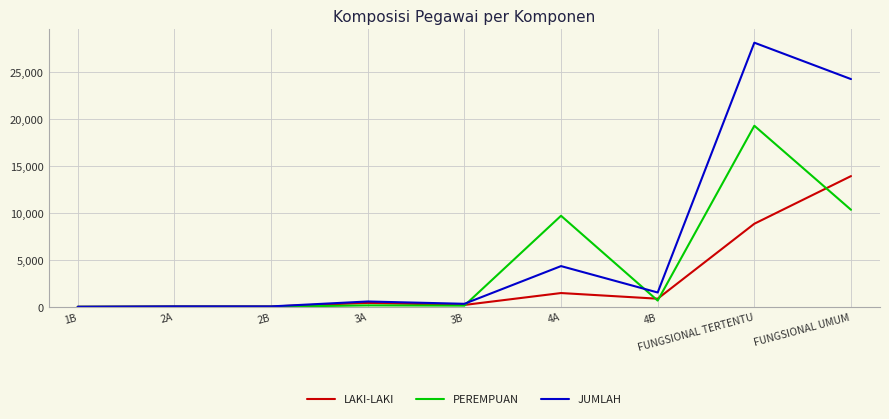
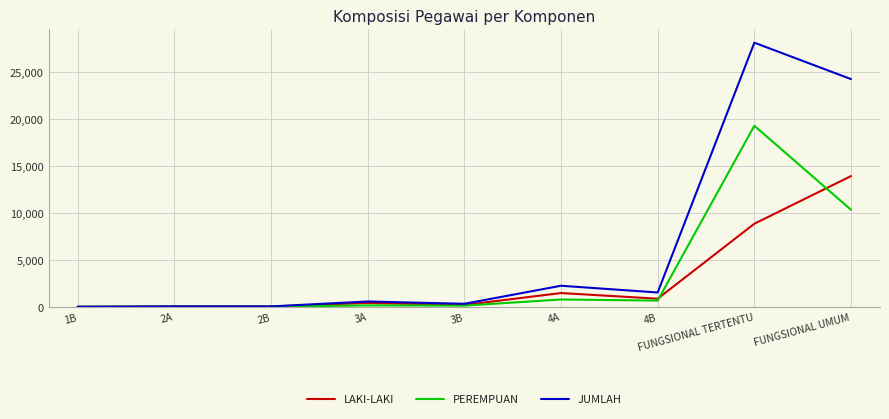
  {
    "LAKI-LAKI": {
      "4A": "1,000",
      "FUNGSIONAL TERTENTU": "9,000",
      "FUNGSIONAL UMUM": "14,000"
    },
    "PEREMPUAN": {
-     "4A": "10,000",
+     "4A": "1,000",
      "FUNGSIONAL TERTENTU": "19,000",
      "FUNGSIONAL UMUM": "10,000"
    },
    "JUMLAH": {
-     "4A": "4,000",
+     "4A": "2,000",
      "4B": "2,000",
      "FUNGSIONAL TERTENTU": "28,000",
      "FUNGSIONAL UMUM": "24,000"
    }
  }
